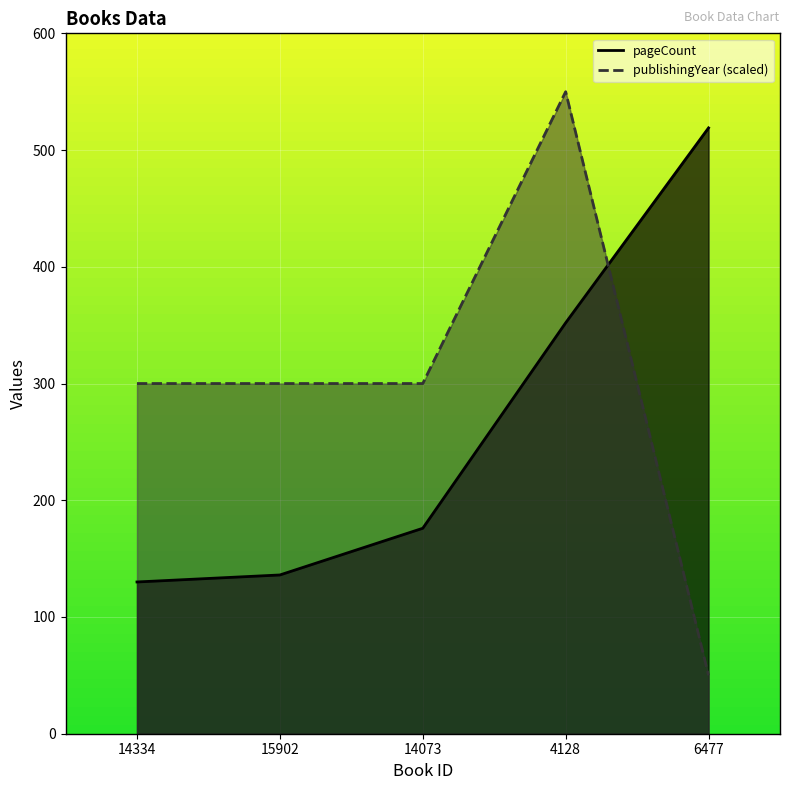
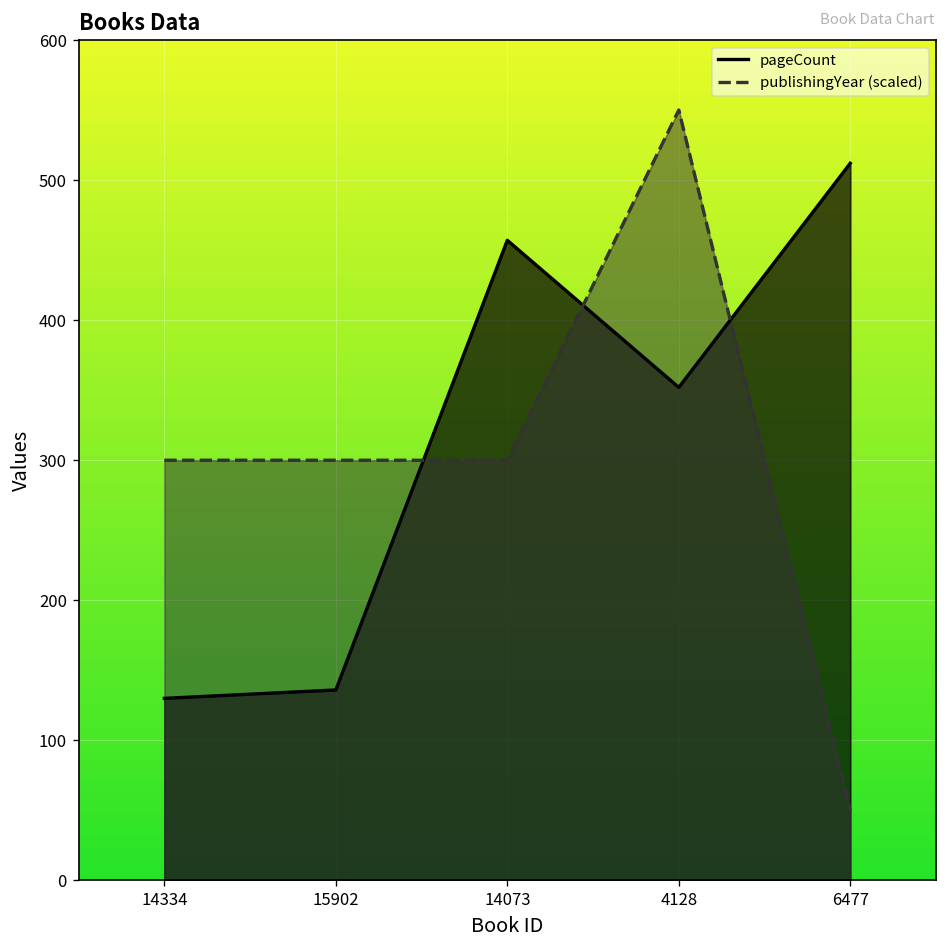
  {
    "pageCount": {
      "14334": 130,
      "15902": 136,
-     "14073": 176,
+     "14073": 457,
      "4128": 352,
-     "6477": 519
+     "6477": 512
    }
  }
